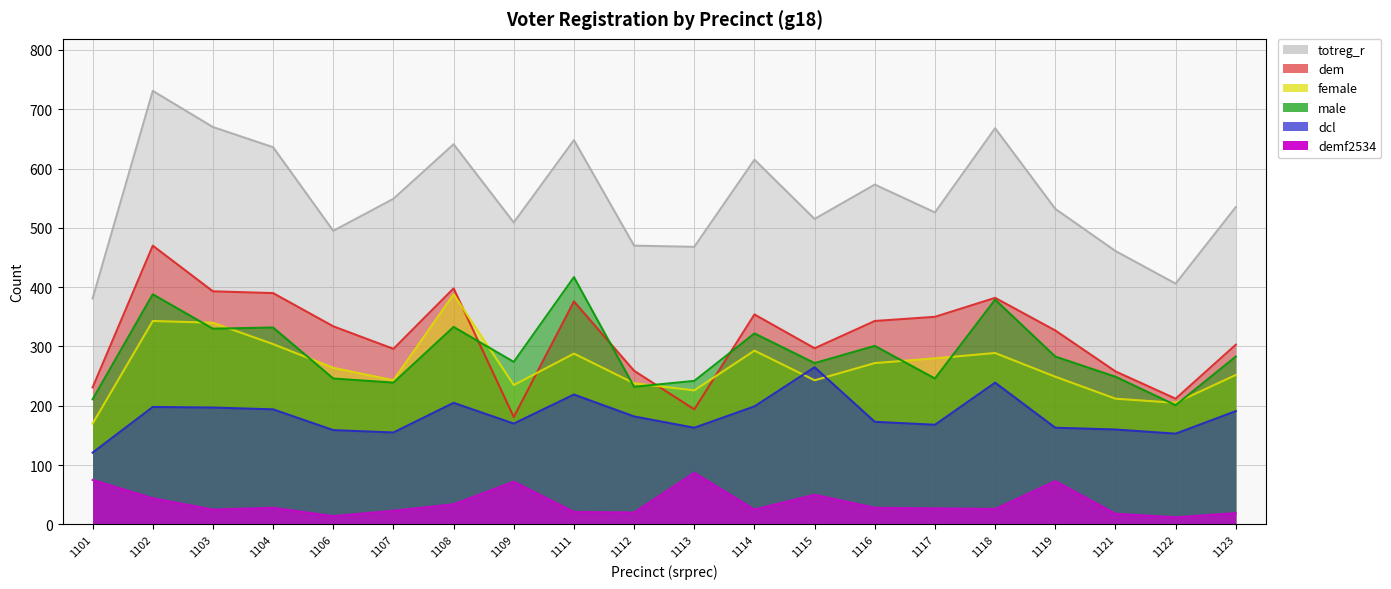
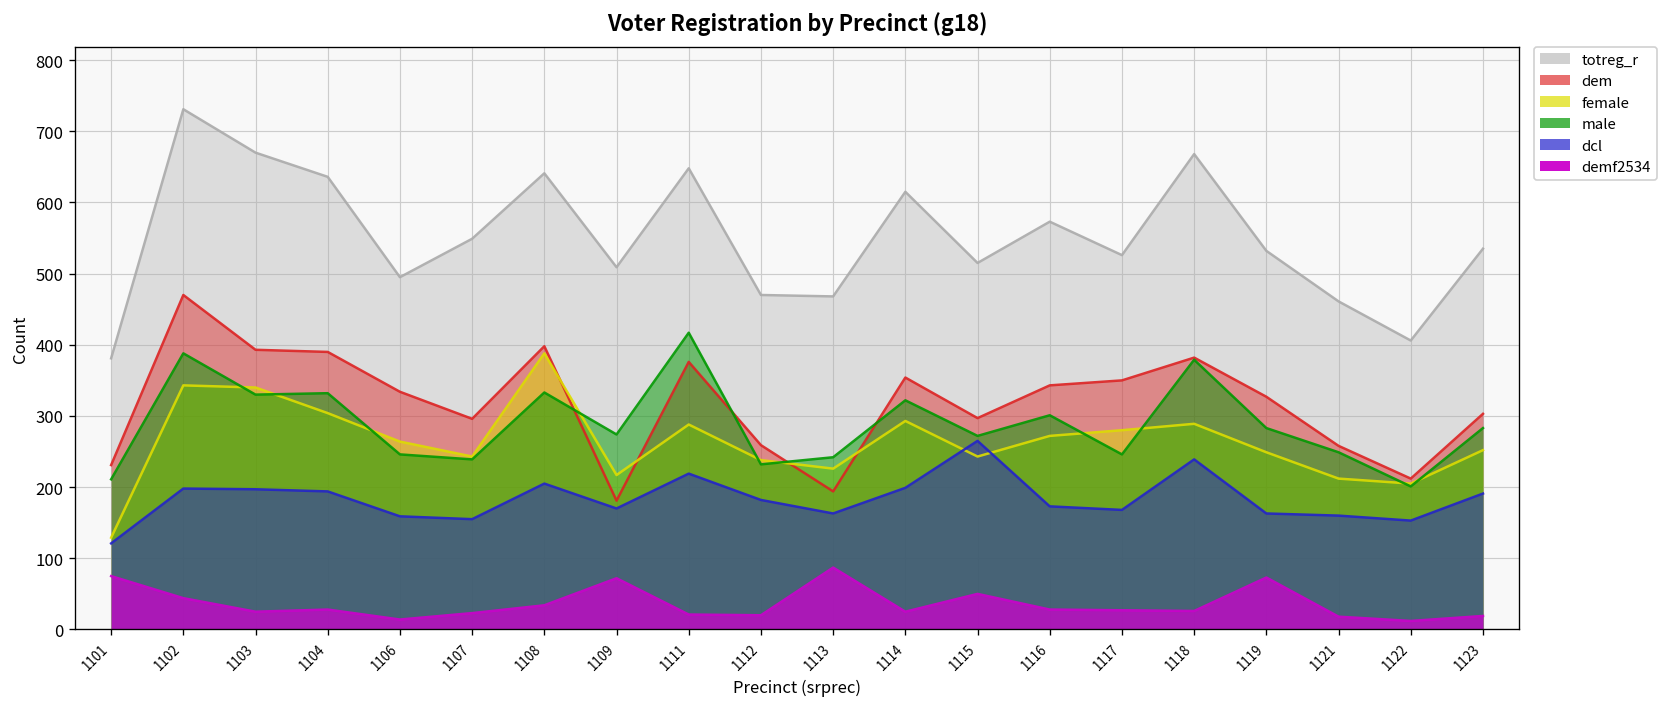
  {
    "totreg_r": {
      "1101": 380,
      "1102": 730,
      "1103": 670,
      "1104": 640,
      "1106": 500,
      "1107": 550,
      "1108": 640,
      "1109": 510,
      "1111": 650,
      "1112": 470,
      "1113": 470,
      "1114": 620,
      "1115": 520,
      "1116": 570,
      "1117": 530,
      "1118": 670,
      "1119": 530,
      "1121": 460,
      "1122": 410,
      "1123": 540
    },
    "dem": {
      "1101": 230,
      "1102": 470,
      "1103": 390,
      "1104": 390,
      "1106": 330,
      "1107": 300,
      "1108": 400,
      "1109": 180,
      "1111": 380,
      "1112": 260,
      "1113": 190,
      "1114": 350,
      "1115": 300,
      "1116": 340,
      "1117": 350,
      "1119": 330,
      "1121": 260,
      "1122": 210,
      "1123": 300
    },
    "female": {
-     "1101": 170,
+     "1101": 130,
      "1102": 340,
      "1103": 340,
      "1104": 300,
      "1106": 260,
      "1108": 390,
-     "1109": 240,
+     "1109": 220,
      "1111": 290,
      "1112": 240,
      "1113": 230,
      "1114": 290,
      "1115": 240,
      "1116": 270,
      "1117": 280,
      "1118": 290,
      "1119": 250,
      "1121": 210,
      "1123": 250
    },
    "male": {
      "1101": 210,
      "1102": 390,
      "1103": 330,
      "1104": 330,
      "1106": 250,
      "1108": 330,
      "1109": 270,
      "1111": 420,
      "1112": 230,
      "1113": 240,
      "1114": 320,
      "1115": 270,
      "1116": 300,
      "1117": 250,
      "1119": 280,
      "1121": 250,
      "1123": 280
    },
    "dcl": {
      "1101": 120,
      "1102": 200,
      "1103": 200,
      "1104": 190,
      "1106": 160,
      "1107": 160,
      "1108": 210,
      "1109": 170,
      "1111": 220,
      "1112": 180,
      "1113": 160,
      "1114": 200,
      "1115": 270,
      "1116": 170,
      "1117": 170,
      "1118": 240,
      "1119": 160,
      "1121": 160,
      "1122": 150,
      "1123": 190
    },
    "demf2534": {
      "1101": 80,
      "1102": 40,
      "1103": 30,
      "1104": 30,
      "1106": 10,
      "1107": 20,
      "1108": 30,
      "1109": 70,
      "1111": 20,
      "1112": 20,
      "1113": 90,
      "1114": 30,
      "1115": 50,
      "1116": 30,
      "1117": 30,
      "1118": 30,
      "1119": 70,
      "1121": 20,
      "1122": 10,
      "1123": 20
    }
  }
